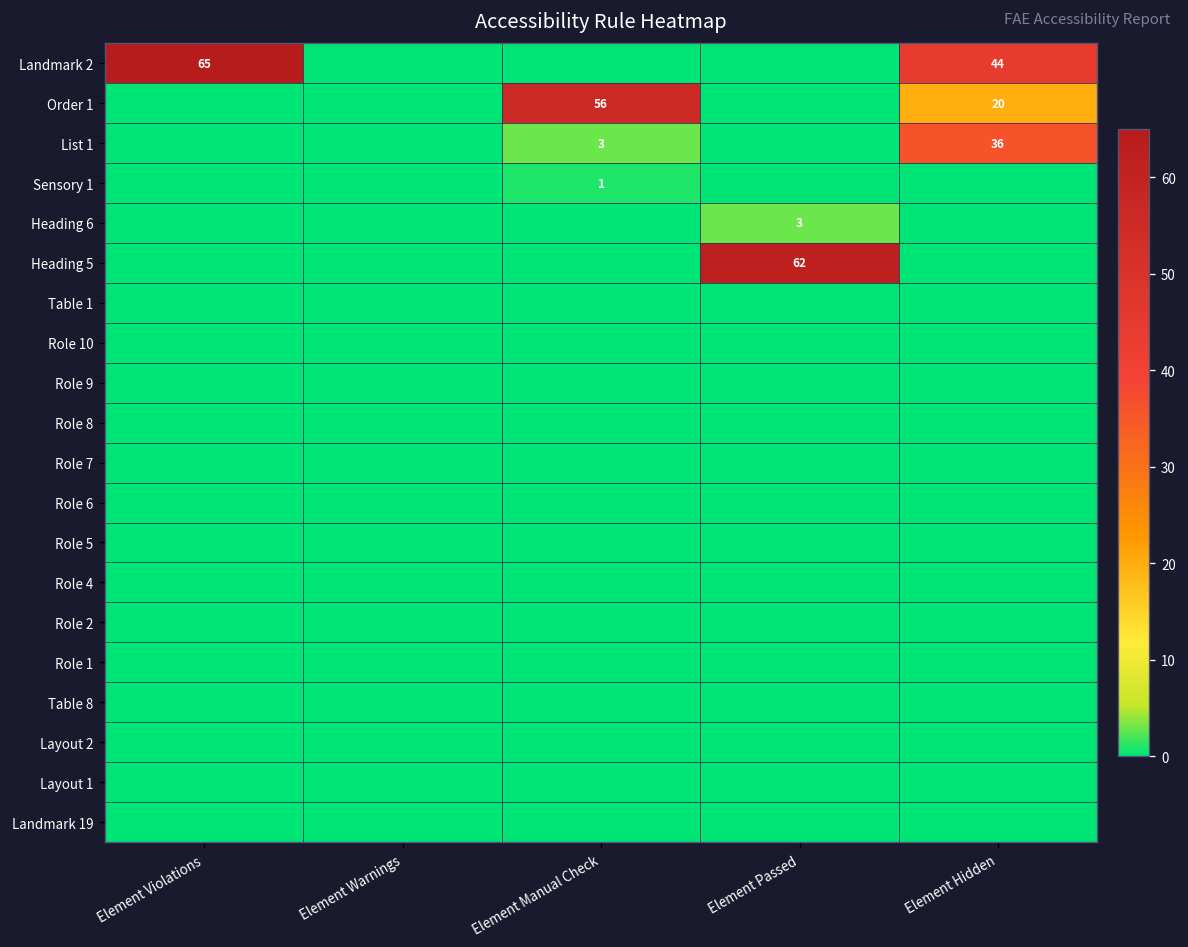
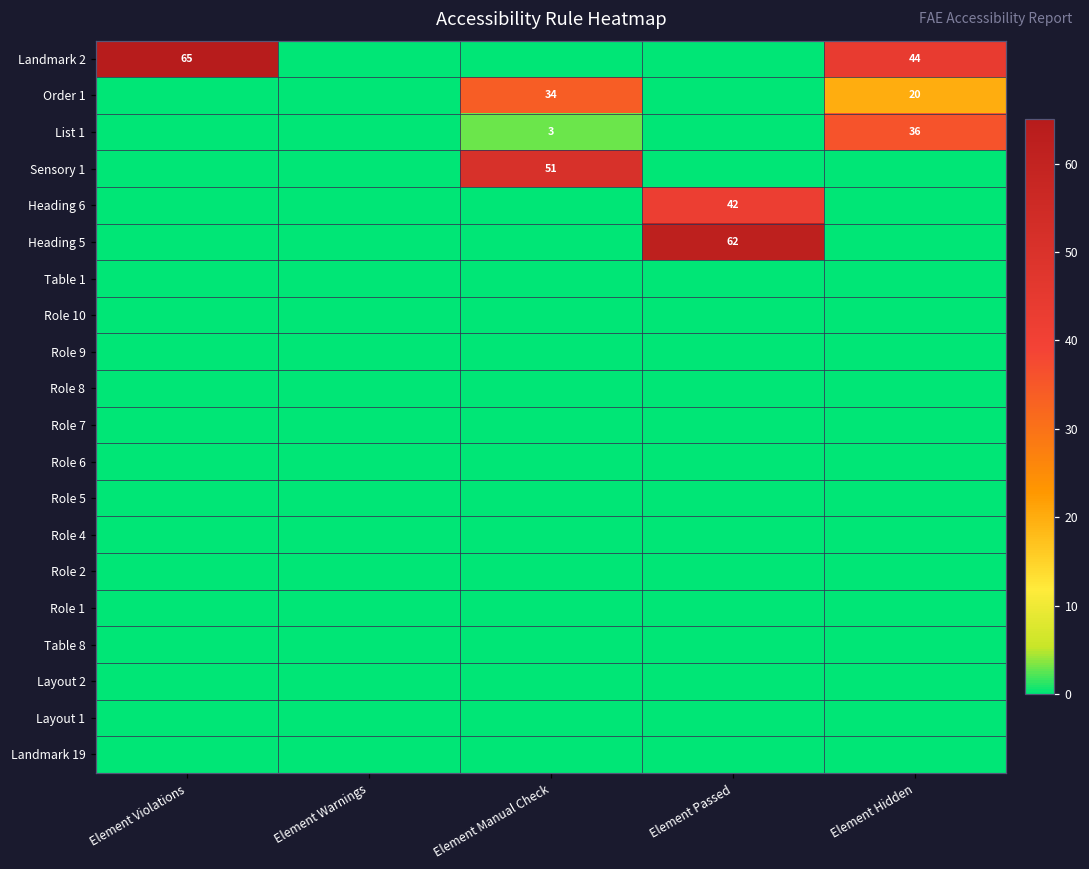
  {
    "Landmark 2": {
      "Element Violations": 65,
      "Element Hidden": 44
    },
    "Order 1": {
-     "Element Manual Check": 56,
+     "Element Manual Check": 34,
      "Element Hidden": 20
    },
    "List 1": {
      "Element Manual Check": 3,
      "Element Hidden": 36
    },
    "Sensory 1": {
-     "Element Manual Check": 1
+     "Element Manual Check": 51
    },
    "Heading 6": {
-     "Element Passed": 3
+     "Element Passed": 42
    },
    "Heading 5": {
      "Element Passed": 62
    }
  }
